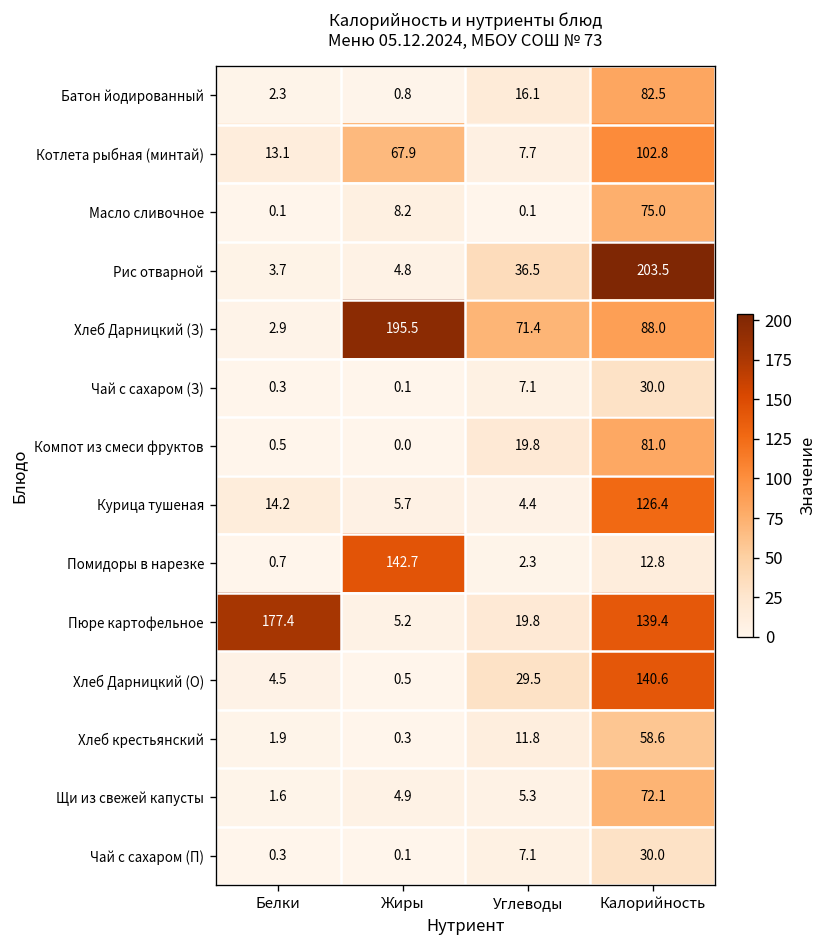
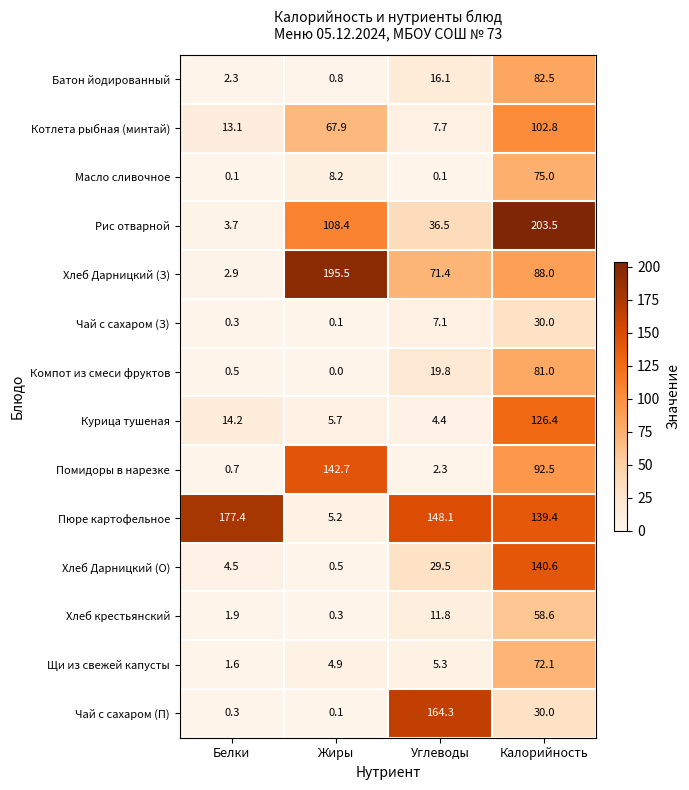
  {
    "Батон йодированный": {
      "Белки": 2.3,
      "Жиры": 0.8,
      "Углеводы": 16.1,
      "Калорийность": 82.5
    },
    "Котлета рыбная (минтай)": {
      "Белки": 13.1,
      "Жиры": 67.9,
      "Углеводы": 7.7,
      "Калорийность": 102.8
    },
    "Масло сливочное": {
      "Белки": 0.1,
      "Жиры": 8.2,
      "Углеводы": 0.1,
      "Калорийность": 75.0
    },
    "Рис отварной": {
      "Белки": 3.7,
-     "Жиры": 4.8,
+     "Жиры": 108.4,
      "Углеводы": 36.5,
      "Калорийность": 203.5
    },
    "Хлеб Дарницкий (З)": {
      "Белки": 2.9,
      "Жиры": 195.5,
      "Углеводы": 71.4,
      "Калорийность": 88.0
    },
    "Чай с сахаром (З)": {
      "Белки": 0.3,
      "Жиры": 0.1,
      "Углеводы": 7.1,
      "Калорийность": 30.0
    },
    "Компот из смеси фруктов": {
      "Белки": 0.5,
      "Жиры": 0.0,
      "Углеводы": 19.8,
      "Калорийность": 81.0
    },
    "Курица тушеная": {
      "Белки": 14.2,
      "Жиры": 5.7,
      "Углеводы": 4.4,
      "Калорийность": 126.4
    },
    "Помидоры в нарезке": {
      "Белки": 0.7,
      "Жиры": 142.7,
      "Углеводы": 2.3,
-     "Калорийность": 12.8
+     "Калорийность": 92.5
    },
    "Пюре картофельное": {
      "Белки": 177.4,
      "Жиры": 5.2,
-     "Углеводы": 19.8,
+     "Углеводы": 148.1,
      "Калорийность": 139.4
    },
    "Хлеб Дарницкий (О)": {
      "Белки": 4.5,
      "Жиры": 0.5,
      "Углеводы": 29.5,
      "Калорийность": 140.6
    },
    "Хлеб крестьянский": {
      "Белки": 1.9,
      "Жиры": 0.3,
      "Углеводы": 11.8,
      "Калорийность": 58.6
    },
    "Щи из свежей капусты": {
      "Белки": 1.6,
      "Жиры": 4.9,
      "Углеводы": 5.3,
      "Калорийность": 72.1
    },
    "Чай с сахаром (П)": {
      "Белки": 0.3,
      "Жиры": 0.1,
-     "Углеводы": 7.1,
+     "Углеводы": 164.3,
      "Калорийность": 30.0
    }
  }
